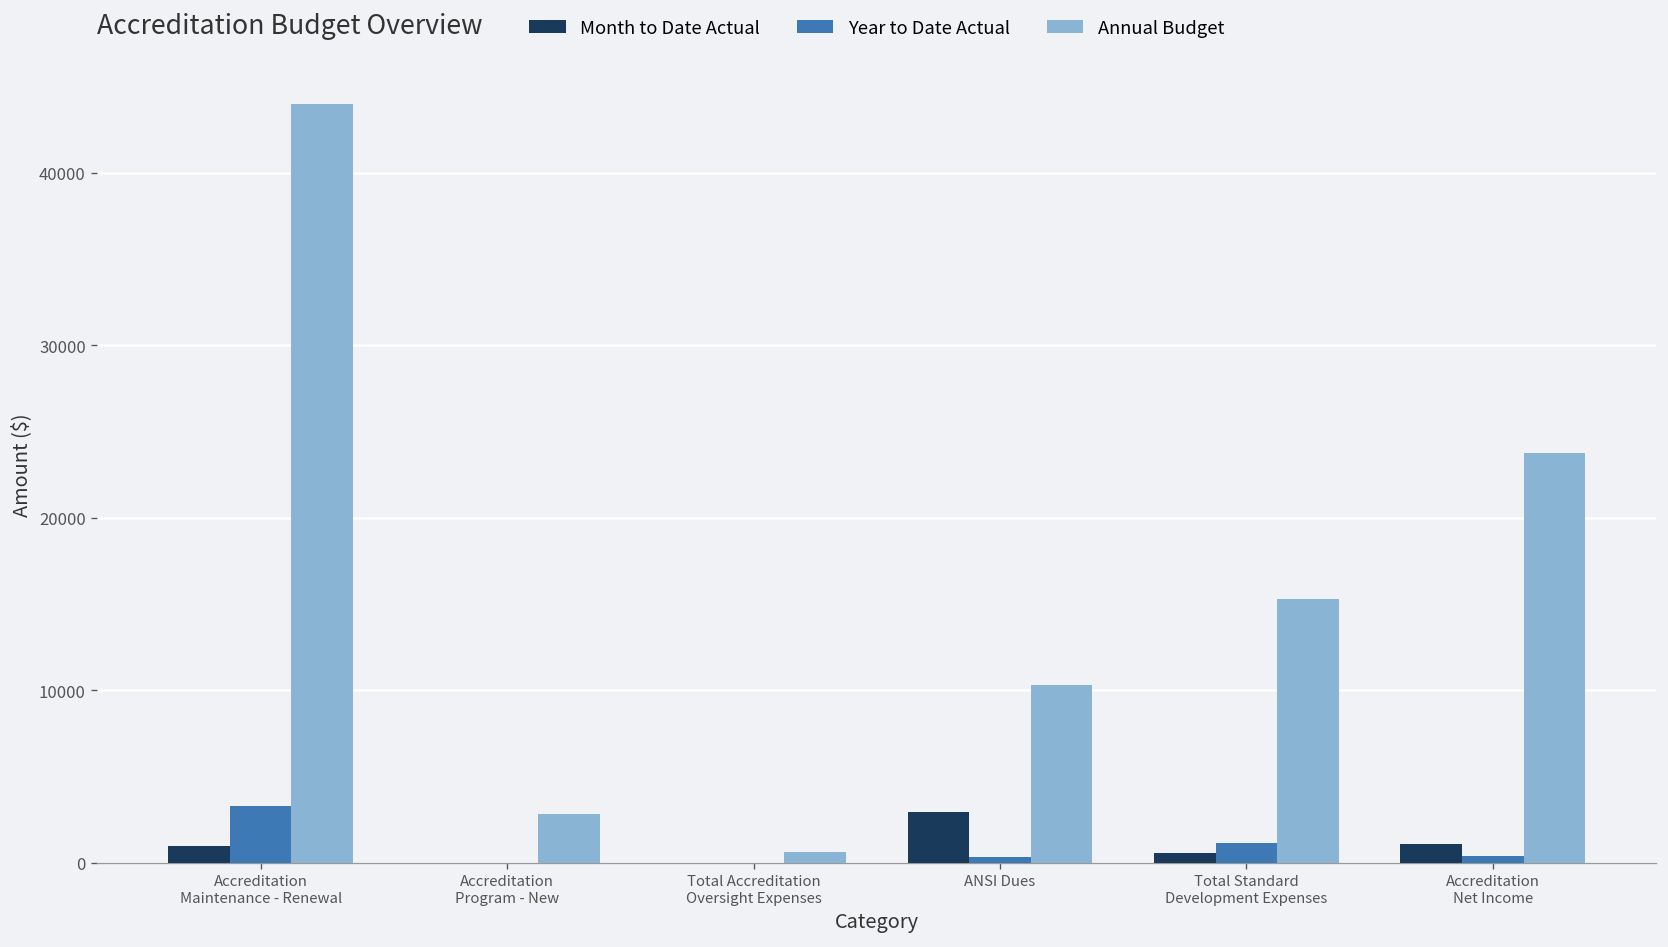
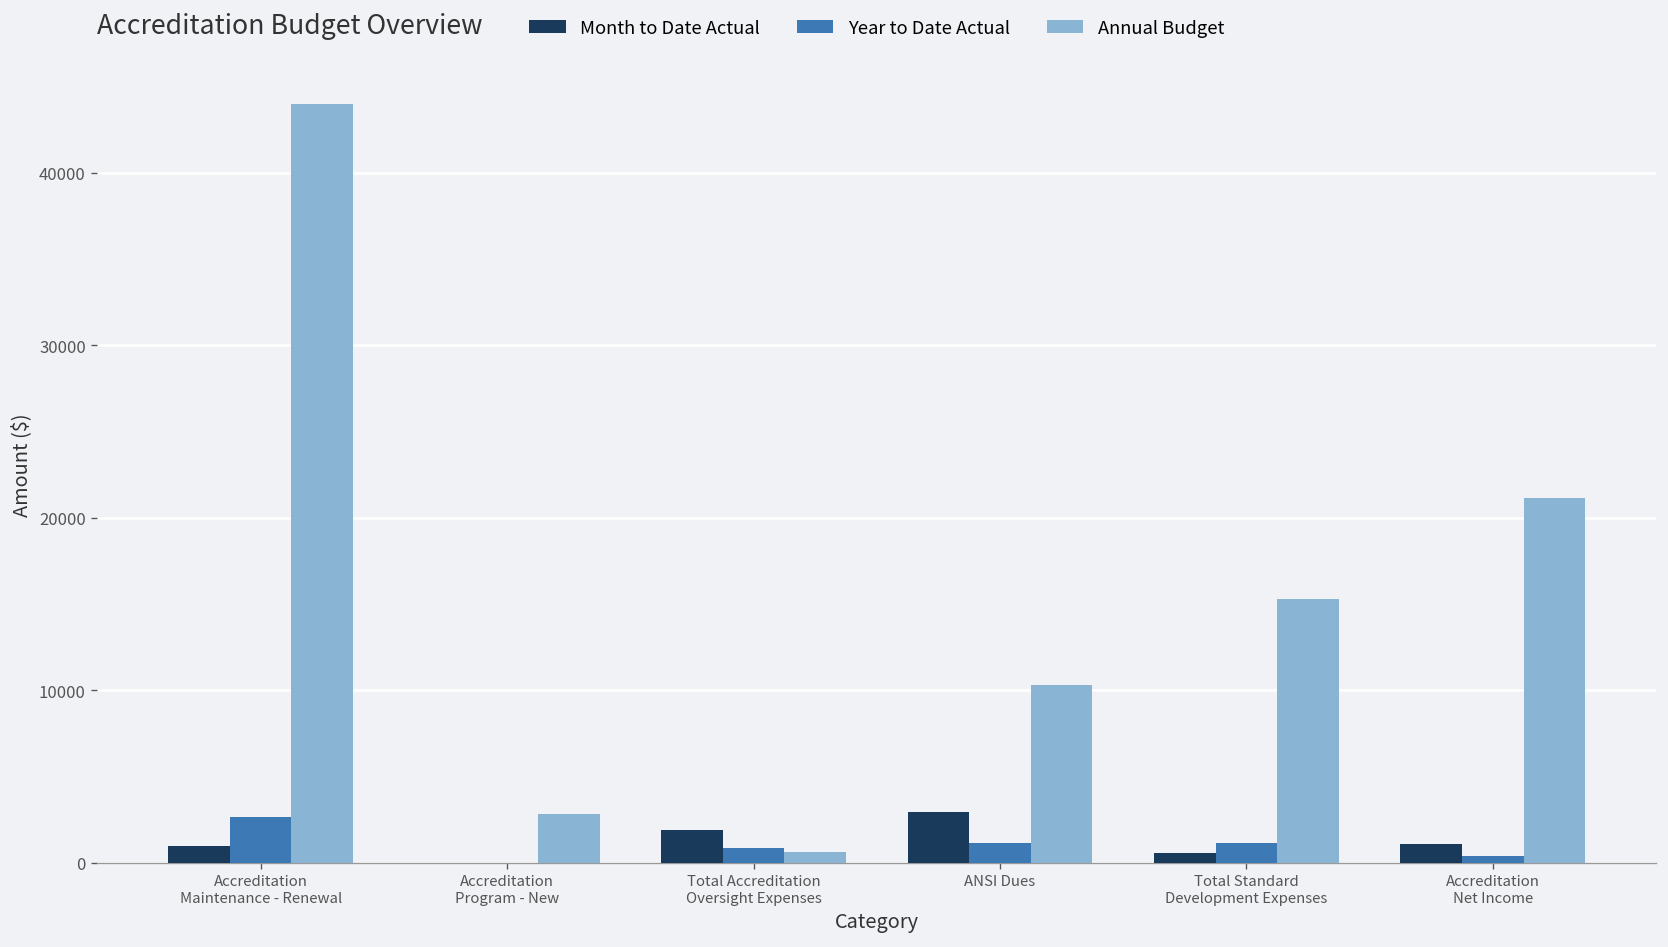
  {
    "Month to Date Actual": {
      "Accreditation Maintenance - Renewal": 1000,
      "Accreditation Program - New": 0,
-     "Total Accreditation Oversight Expenses": 0,
+     "Total Accreditation Oversight Expenses": 1900,
      "ANSI Dues": 3000,
      "Total Standard Development Expenses": 600,
      "Accreditation Net Income": 1100
    },
    "Year to Date Actual": {
-     "Accreditation Maintenance - Renewal": 3300,
+     "Accreditation Maintenance - Renewal": 2600,
      "Accreditation Program - New": 0,
-     "Total Accreditation Oversight Expenses": 0,
-     "ANSI Dues": 300,
+     "Total Accreditation Oversight Expenses": 900,
+     "ANSI Dues": 1100,
      "Total Standard Development Expenses": 1100,
      "Accreditation Net Income": 400
    },
    "Annual Budget": {
      "Accreditation Maintenance - Renewal": 44000,
      "Accreditation Program - New": 2800,
      "Total Accreditation Oversight Expenses": 600,
      "ANSI Dues": 10300,
      "Total Standard Development Expenses": 15300,
-     "Accreditation Net Income": 23800
+     "Accreditation Net Income": 21200
    }
  }
